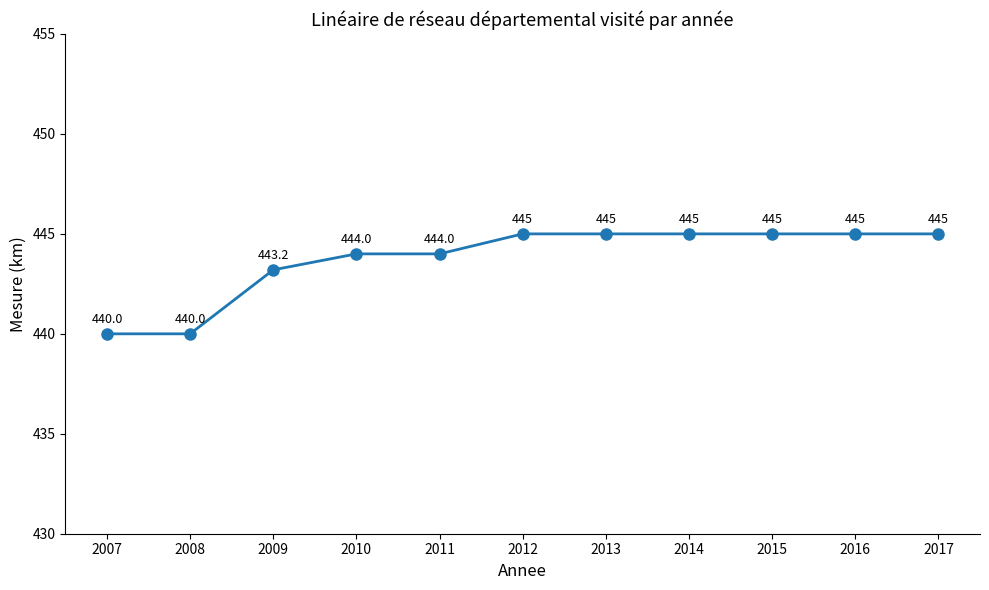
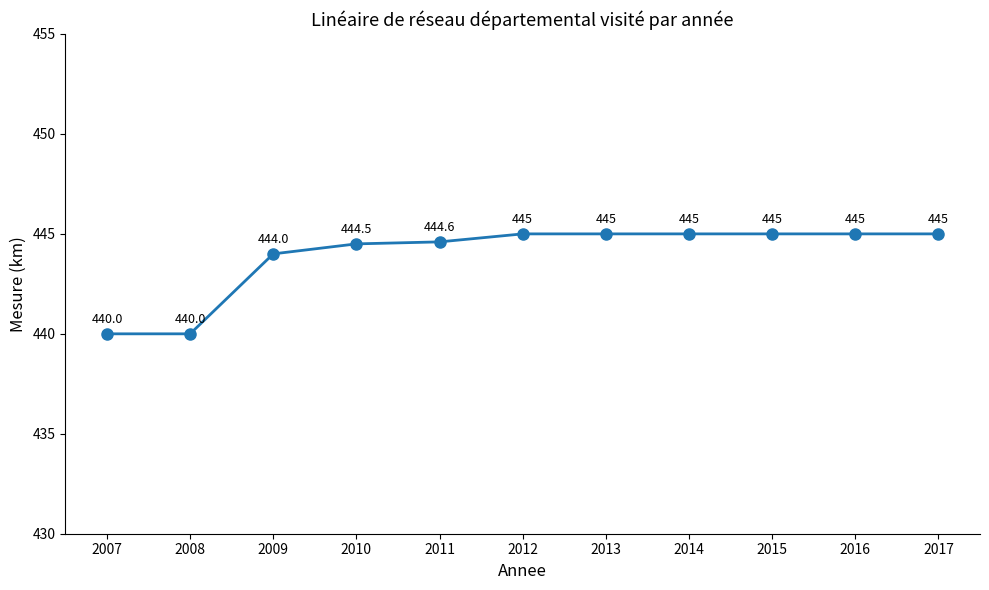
  {
    "2007": 440.0,
    "2008": 440.0,
-   "2009": 443.2,
-   "2010": 444.0,
-   "2011": 444.0,
+   "2009": 444.0,
+   "2010": 444.5,
+   "2011": 444.6,
    "2012": 445,
    "2013": 445,
    "2014": 445,
    "2015": 445,
    "2016": 445,
    "2017": 445
  }
